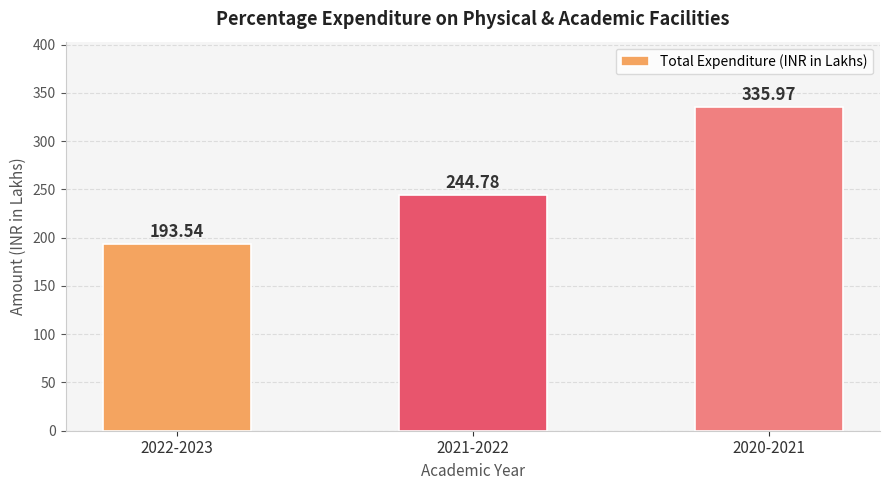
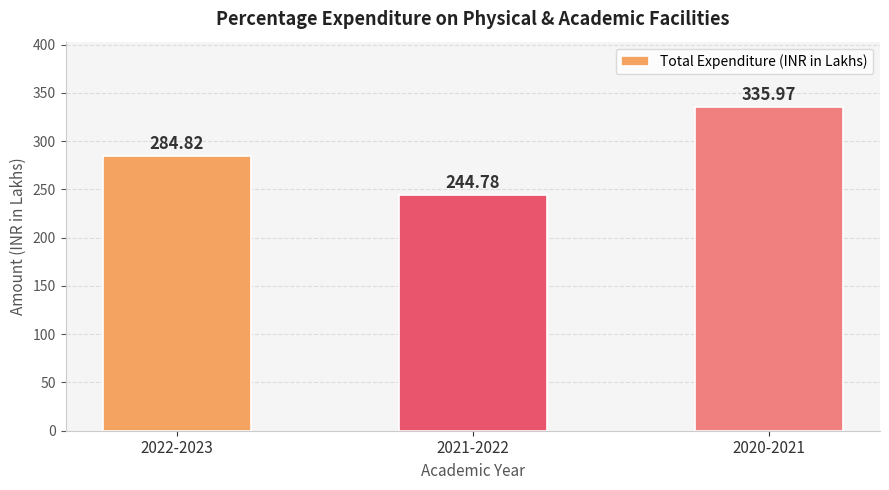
  {
-   "2022-2023": 193.54,
+   "2022-2023": 284.82,
    "2021-2022": 244.78,
    "2020-2021": 335.97
  }
